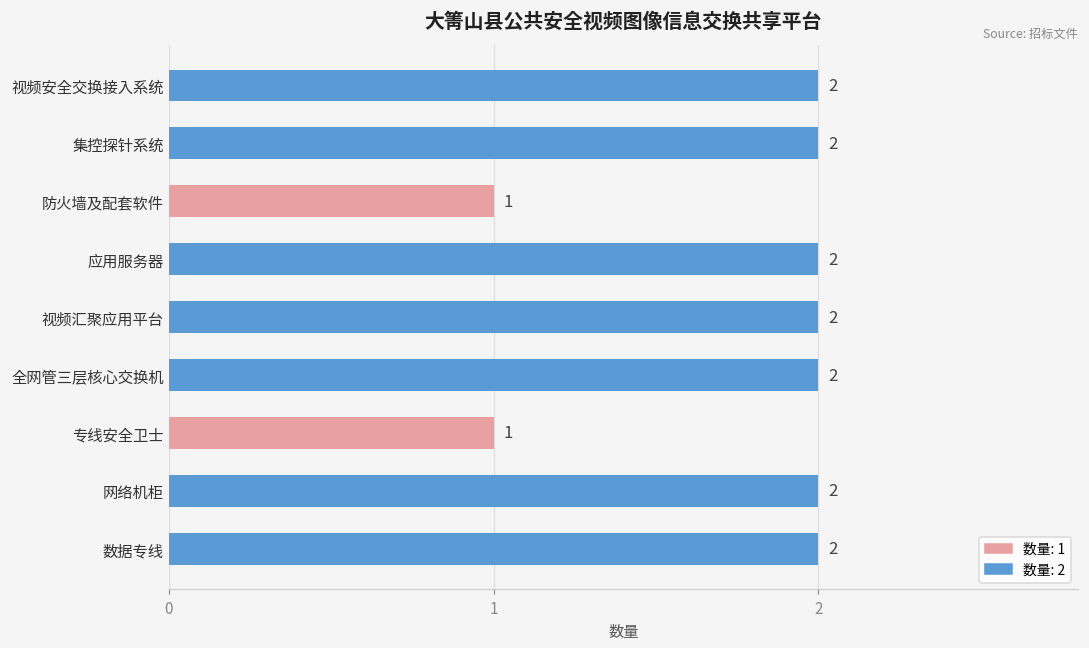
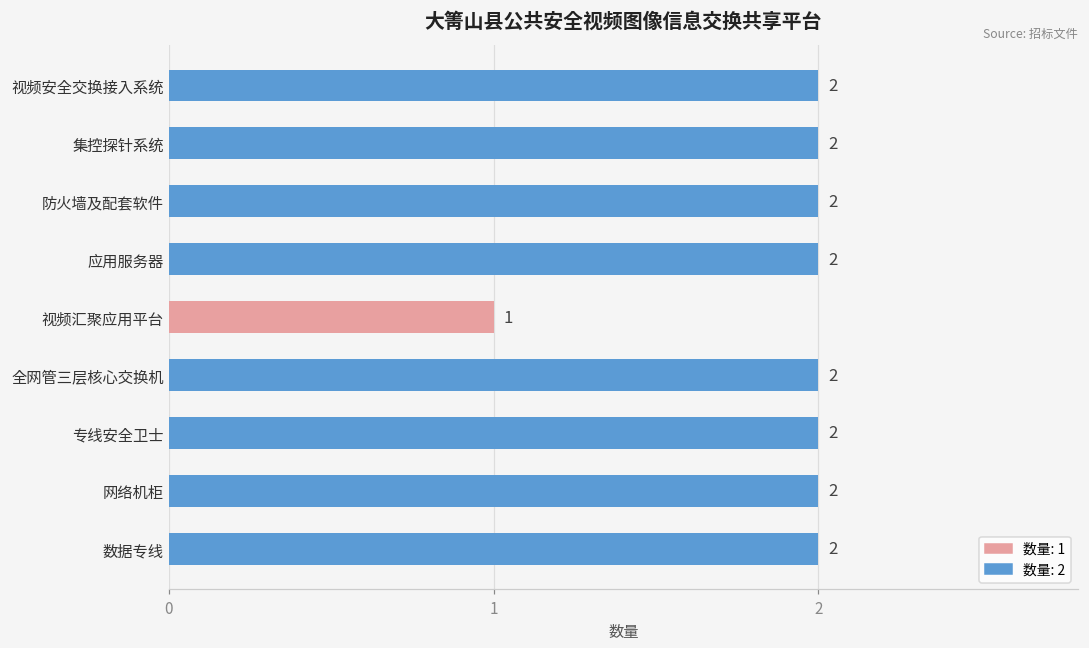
  {
    "视频安全交换接入系统": 2,
    "集控探针系统": 2,
-   "防火墙及配套软件": 1,
+   "防火墙及配套软件": 2,
    "应用服务器": 2,
-   "视频汇聚应用平台": 2,
+   "视频汇聚应用平台": 1,
    "全网管三层核心交换机": 2,
-   "专线安全卫士": 1,
+   "专线安全卫士": 2,
    "网络机柜": 2,
    "数据专线": 2
  }
